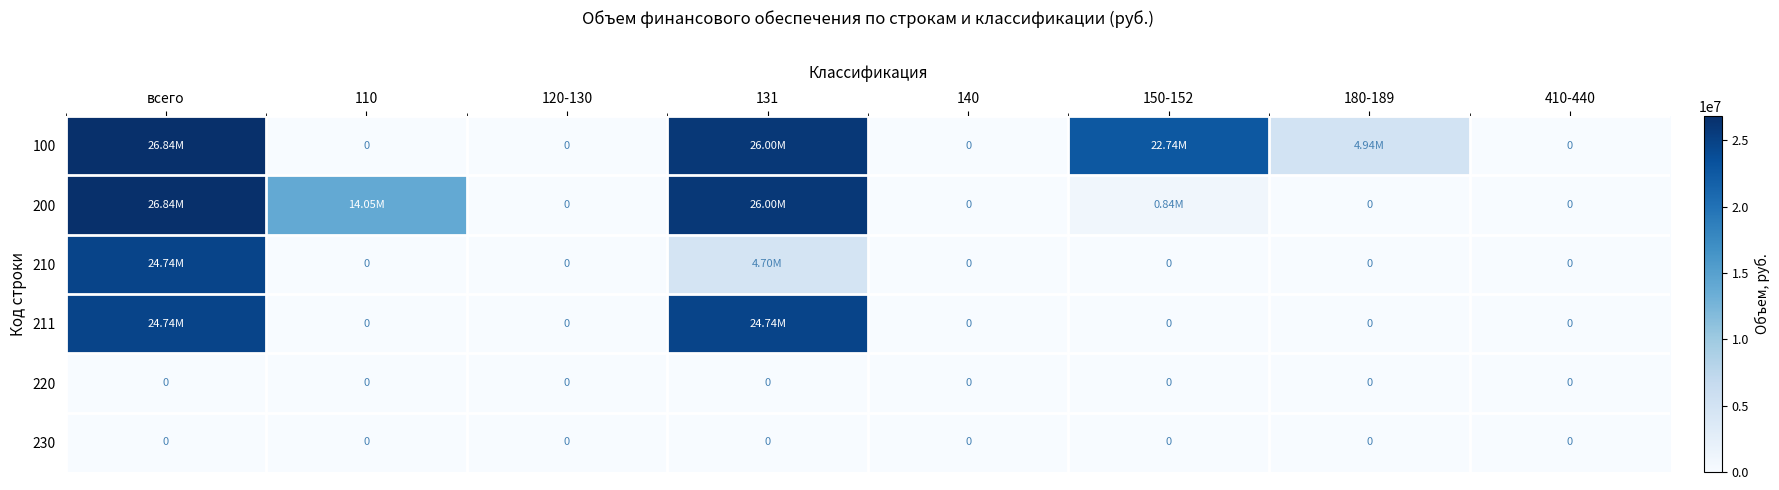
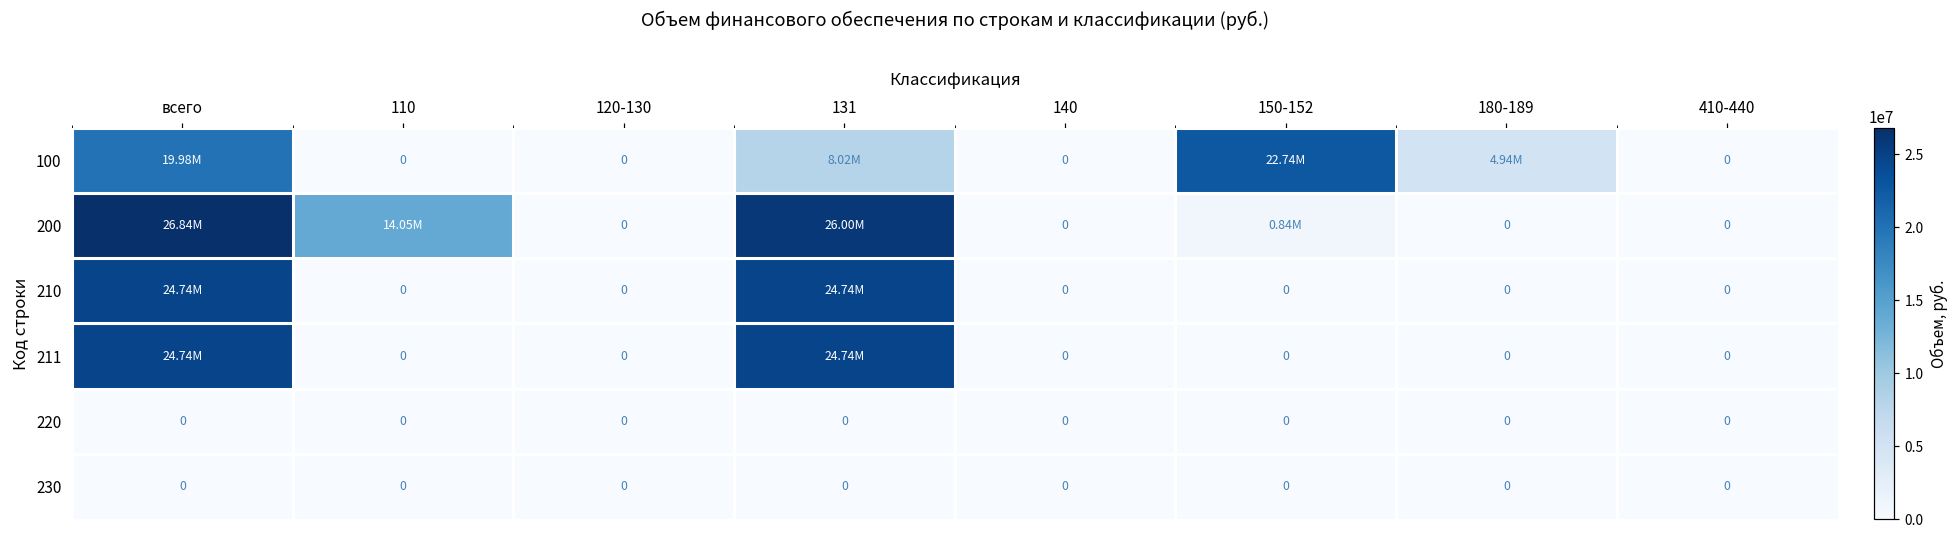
  {
    "100": {
-     "всего": "26.84M",
+     "всего": "19.98M",
      "110": "0",
      "120-130": "0",
-     "131": "26.00M",
+     "131": "8.02M",
      "140": "0",
      "150-152": "22.74M",
      "180-189": "4.94M",
      "410-440": "0"
    },
    "200": {
      "всего": "26.84M",
      "110": "14.05M",
      "120-130": "0",
      "131": "26.00M",
      "140": "0",
      "150-152": "0.84M",
      "180-189": "0",
      "410-440": "0"
    },
    "210": {
      "всего": "24.74M",
      "110": "0",
      "120-130": "0",
-     "131": "4.70M",
+     "131": "24.74M",
      "140": "0",
      "150-152": "0",
      "180-189": "0",
      "410-440": "0"
    },
    "211": {
      "всего": "24.74M",
      "110": "0",
      "120-130": "0",
      "131": "24.74M",
      "140": "0",
      "150-152": "0",
      "180-189": "0",
      "410-440": "0"
    },
    "220": {
      "всего": "0",
      "110": "0",
      "120-130": "0",
      "131": "0",
      "140": "0",
      "150-152": "0",
      "180-189": "0",
      "410-440": "0"
    },
    "230": {
      "всего": "0",
      "110": "0",
      "120-130": "0",
      "131": "0",
      "140": "0",
      "150-152": "0",
      "180-189": "0",
      "410-440": "0"
    }
  }
